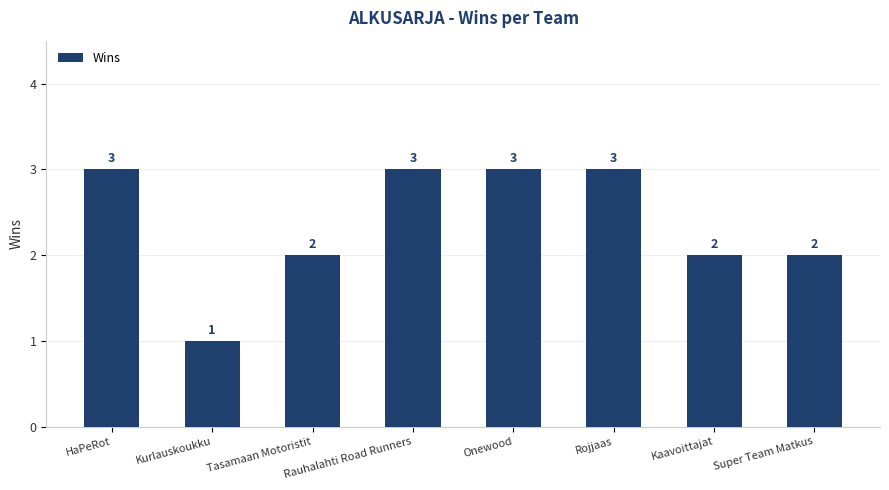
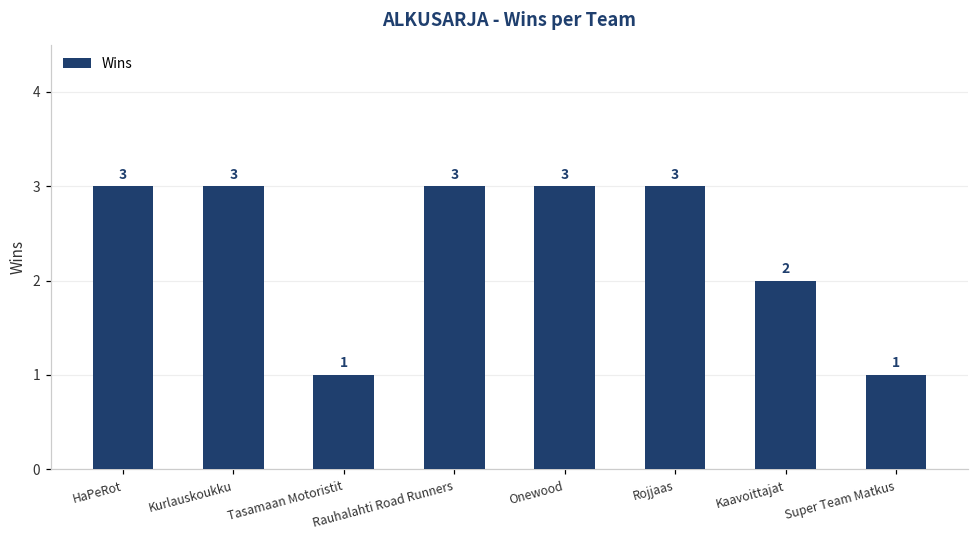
  {
    "HaPeRot": 3,
-   "Kurlauskoukku": 1,
-   "Tasamaan Motoristit": 2,
+   "Kurlauskoukku": 3,
+   "Tasamaan Motoristit": 1,
    "Rauhalahti Road Runners": 3,
    "Onewood": 3,
    "Rojjaas": 3,
    "Kaavoittajat": 2,
-   "Super Team Matkus": 2
+   "Super Team Matkus": 1
  }
